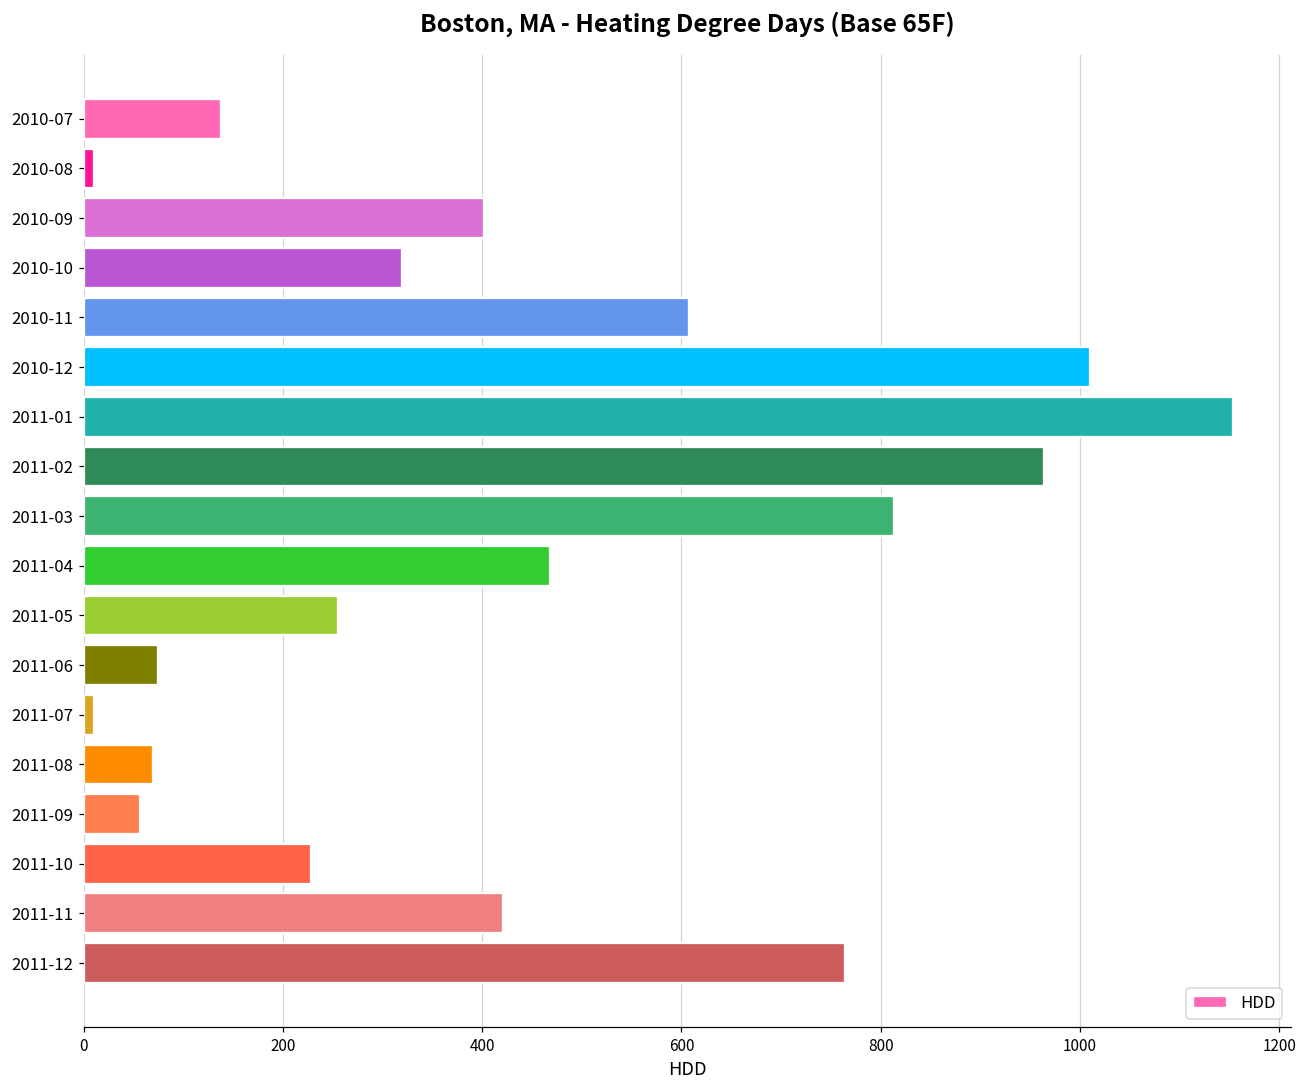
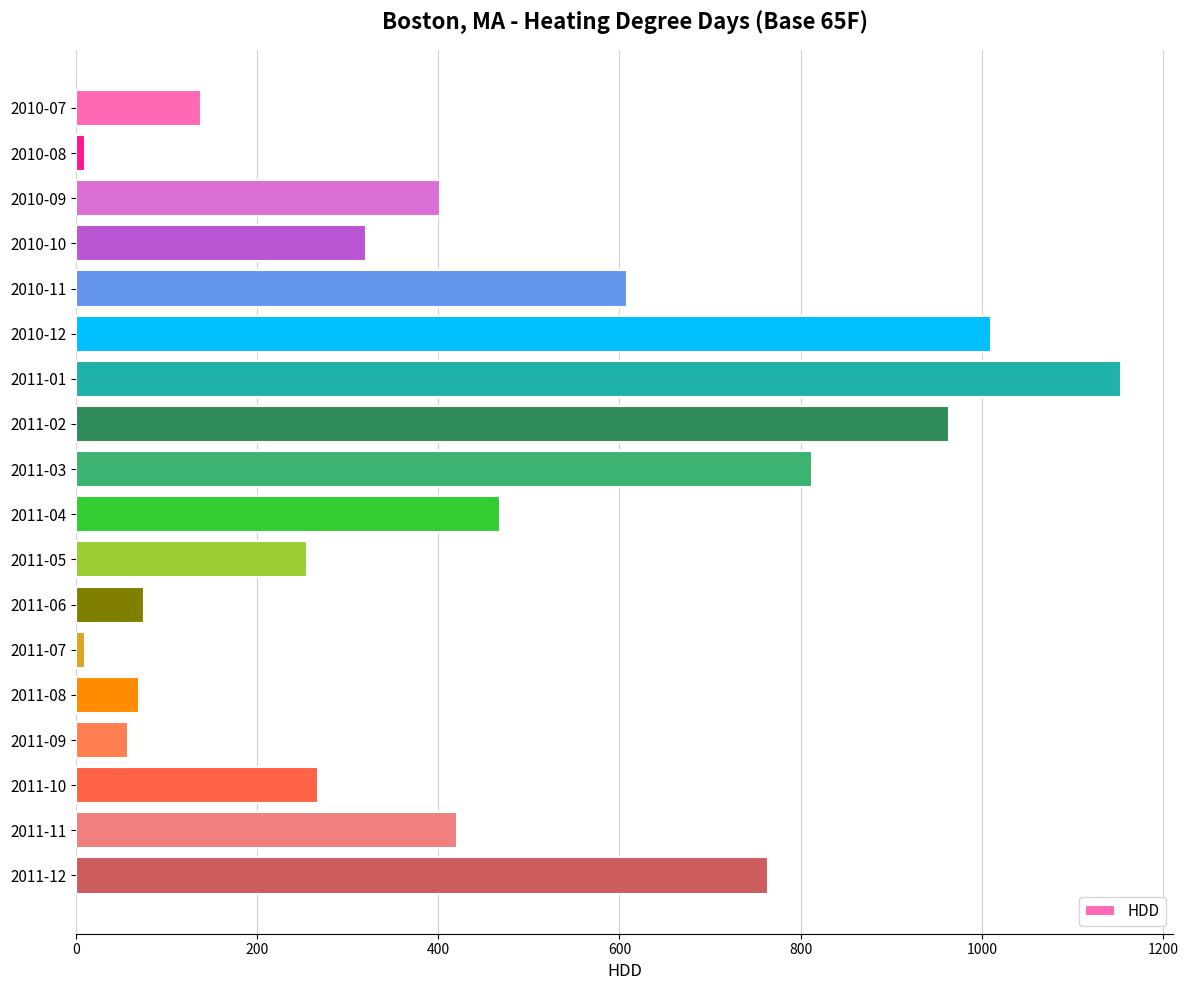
  {
    "2010-07": 140,
    "2010-08": 10,
    "2010-09": 400,
    "2010-10": 320,
    "2010-11": 610,
    "2010-12": 1010,
    "2011-01": 1150,
    "2011-02": 960,
    "2011-03": 810,
    "2011-04": 470,
    "2011-05": 260,
    "2011-06": 80,
    "2011-07": 10,
    "2011-08": 70,
    "2011-09": 60,
-   "2011-10": 230,
+   "2011-10": 270,
    "2011-11": 420,
    "2011-12": 760
  }
